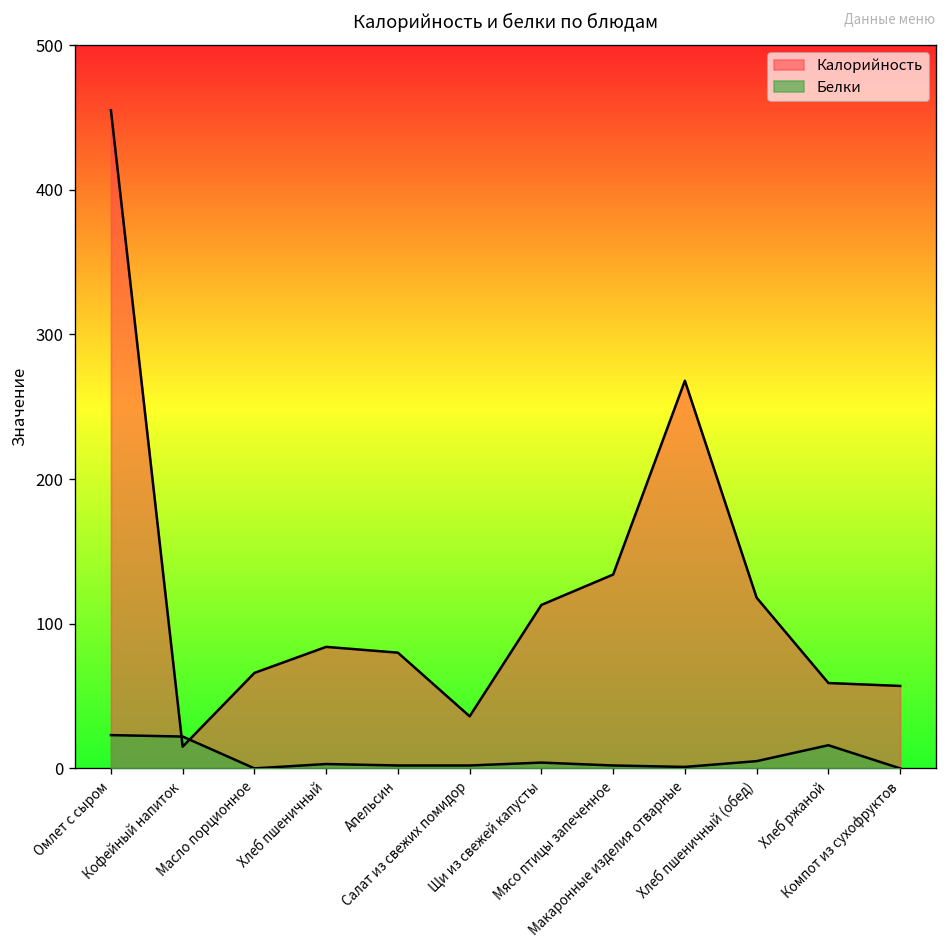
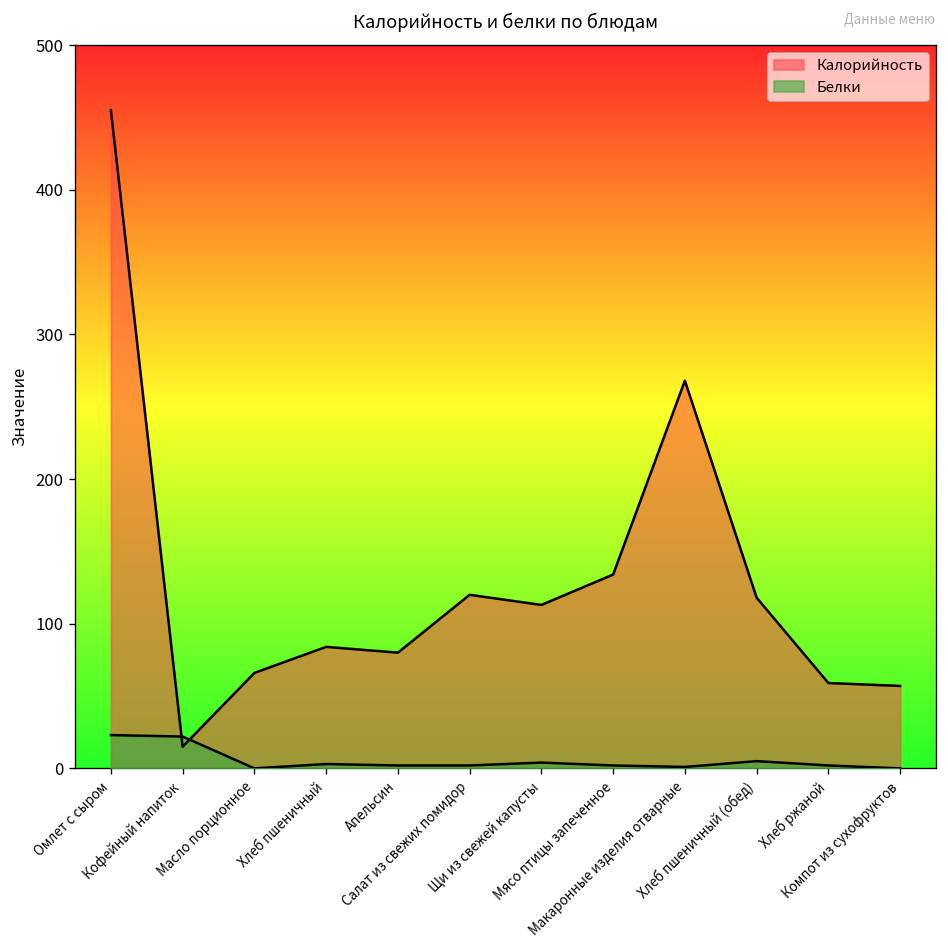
  {
    "Калорийность": {
      "Омлет с сыром": 455,
      "Кофейный напиток": 15,
      "Масло порционное": 66,
      "Хлеб пшеничный": 84,
      "Апельсин": 80,
-     "Салат из свежих помидор": 36,
+     "Салат из свежих помидор": 120,
      "Щи из свежей капусты": 113,
      "Мясо птицы запеченное": 134,
      "Макаронные изделия отварные": 268,
      "Хлеб пшеничный (обед)": 118,
      "Хлеб ржаной": 59,
      "Компот из сухофруктов": 57
    },
    "Белки": {
      "Омлет с сыром": 23,
      "Кофейный напиток": 22,
      "Масло порционное": 0,
      "Хлеб пшеничный": 3,
      "Апельсин": 2,
      "Салат из свежих помидор": 2,
      "Щи из свежей капусты": 4,
      "Мясо птицы запеченное": 2,
      "Макаронные изделия отварные": 1,
      "Хлеб пшеничный (обед)": 5,
-     "Хлеб ржаной": 16,
+     "Хлеб ржаной": 2,
      "Компот из сухофруктов": 0
    }
  }
